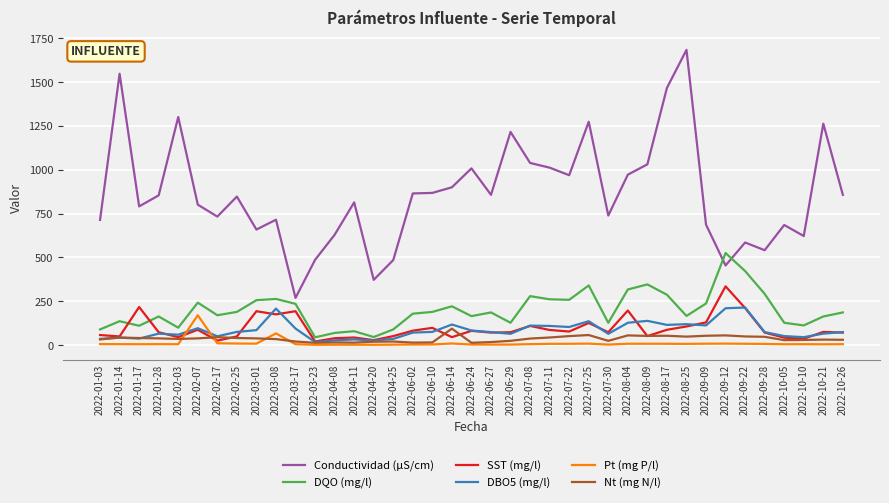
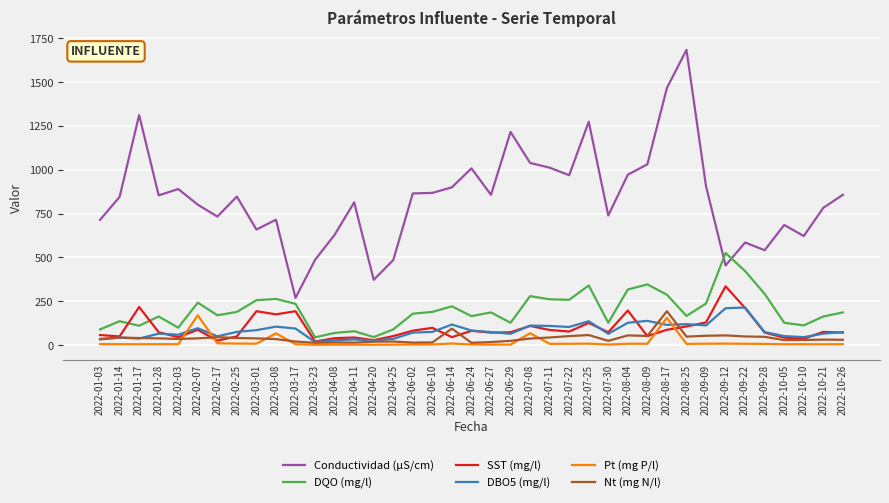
  {
    "Conductividad (µS/cm)": {
      "2022-01-03": 710,
-     "2022-01-14": 1550,
-     "2022-01-17": 790,
+     "2022-01-14": 850,
+     "2022-01-17": 1310,
      "2022-01-28": 850,
-     "2022-02-03": 1300,
+     "2022-02-03": 890,
      "2022-02-07": 800,
      "2022-02-17": 730,
      "2022-02-25": 850,
      "2022-03-01": 660,
      "2022-03-08": 720,
      "2022-03-17": 270,
      "2022-03-23": 490,
      "2022-04-08": 630,
      "2022-04-11": 810,
      "2022-04-20": 370,
      "2022-04-25": 490,
      "2022-06-02": 870,
      "2022-06-10": 870,
      "2022-06-14": 900,
      "2022-06-24": 1010,
      "2022-06-27": 860,
      "2022-06-29": 1220,
      "2022-07-08": 1040,
      "2022-07-11": 1010,
      "2022-07-22": 970,
      "2022-07-25": 1270,
      "2022-07-30": 740,
      "2022-08-04": 970,
      "2022-08-09": 1030,
      "2022-08-17": 1470,
      "2022-08-25": 1680,
-     "2022-09-09": 690,
+     "2022-09-09": 910,
      "2022-09-12": 450,
      "2022-09-22": 590,
      "2022-09-28": 540,
      "2022-10-05": 690,
      "2022-10-10": 620,
-     "2022-10-21": 1260,
+     "2022-10-21": 780,
      "2022-10-26": 860
    },
    "DQO (mg/l)": {
      "2022-01-03": 90,
      "2022-01-14": 140,
      "2022-01-17": 110,
      "2022-01-28": 160,
      "2022-02-03": 100,
      "2022-02-07": 240,
      "2022-02-17": 170,
      "2022-02-25": 190,
      "2022-03-01": 260,
      "2022-03-08": 260,
      "2022-03-17": 240,
      "2022-03-23": 40,
      "2022-04-08": 70,
      "2022-04-11": 80,
      "2022-04-20": 50,
      "2022-04-25": 90,
      "2022-06-02": 180,
      "2022-06-10": 190,
      "2022-06-14": 220,
      "2022-06-24": 170,
      "2022-06-27": 190,
      "2022-06-29": 130,
      "2022-07-08": 280,
      "2022-07-11": 260,
      "2022-07-22": 260,
      "2022-07-25": 340,
      "2022-07-30": 130,
      "2022-08-04": 320,
      "2022-08-09": 350,
      "2022-08-17": 290,
      "2022-08-25": 170,
      "2022-09-09": 240,
      "2022-09-12": 530,
      "2022-09-22": 420,
      "2022-09-28": 290,
      "2022-10-05": 130,
      "2022-10-10": 110,
      "2022-10-21": 160,
      "2022-10-26": 190
    },
    "SST (mg/l)": {
      "2022-01-03": 60,
      "2022-01-17": 220,
      "2022-02-17": 30,
      "2022-03-01": 190,
      "2022-03-08": 180,
      "2022-03-17": 190,
      "2022-04-25": 50,
      "2022-06-10": 100,
      "2022-06-14": 50,
      "2022-07-11": 90,
      "2022-07-22": 80,
      "2022-08-04": 200,
      "2022-08-17": 90,
      "2022-09-09": 130,
      "2022-09-12": 340
    },
    "DBO5 (mg/l)": {
      "2022-02-25": 80,
      "2022-03-01": 90,
-     "2022-03-08": 210,
+     "2022-03-08": 110,
      "2022-03-17": 90,
      "2022-04-25": 40,
      "2022-06-10": 80,
      "2022-06-14": 120,
      "2022-07-11": 110,
      "2022-07-22": 100,
      "2022-08-04": 130,
      "2022-08-09": 140,
      "2022-08-17": 120,
      "2022-09-09": 110,
      "2022-09-12": 210
    },
    "Pt (mg P/l)": {
      "2022-01-03": 10,
      "2022-01-14": 0,
      "2022-01-17": 0,
      "2022-01-28": 10,
      "2022-02-03": 0,
      "2022-02-07": 170,
      "2022-02-17": 10,
      "2022-02-25": 10,
      "2022-03-01": 10,
      "2022-03-08": 70,
      "2022-03-17": 0,
      "2022-04-20": 0,
      "2022-04-25": 0,
      "2022-06-14": 10,
      "2022-06-27": 0,
      "2022-06-29": 0,
-     "2022-07-08": 10,
+     "2022-07-08": 70,
      "2022-07-11": 10,
      "2022-07-22": 10,
      "2022-07-25": 10,
      "2022-07-30": 0,
      "2022-08-04": 10,
      "2022-08-09": 10,
-     "2022-08-17": 10,
+     "2022-08-17": 160,
      "2022-08-25": 10,
      "2022-09-09": 10,
      "2022-09-12": 10,
      "2022-09-22": 10,
      "2022-09-28": 10,
      "2022-10-05": 0,
      "2022-10-10": 0,
      "2022-10-21": 0,
      "2022-10-26": 0
    },
    "Nt (mg N/l)": {
      "2022-01-28": 40,
      "2022-02-07": 40,
      "2022-03-01": 40,
      "2022-03-08": 30,
      "2022-03-17": 20,
      "2022-04-25": 20,
      "2022-06-14": 90,
      "2022-06-27": 20,
      "2022-06-29": 20,
      "2022-07-08": 40,
      "2022-07-11": 40,
      "2022-07-22": 50,
      "2022-07-25": 60,
      "2022-07-30": 20,
      "2022-08-04": 60,
-     "2022-08-17": 50,
+     "2022-08-17": 190,
      "2022-08-25": 50,
      "2022-09-09": 50,
      "2022-09-12": 60,
      "2022-09-22": 50,
      "2022-09-28": 50,
      "2022-10-21": 30,
      "2022-10-26": 30
    }
  }
